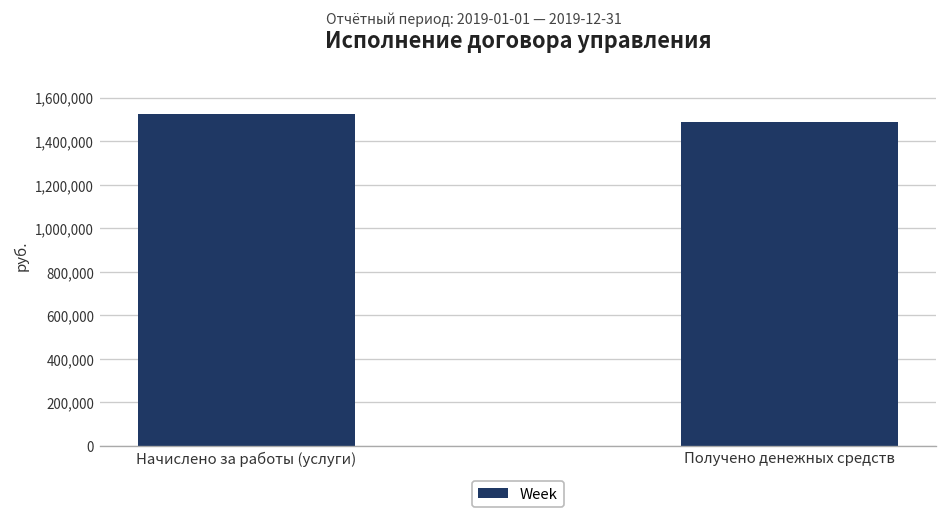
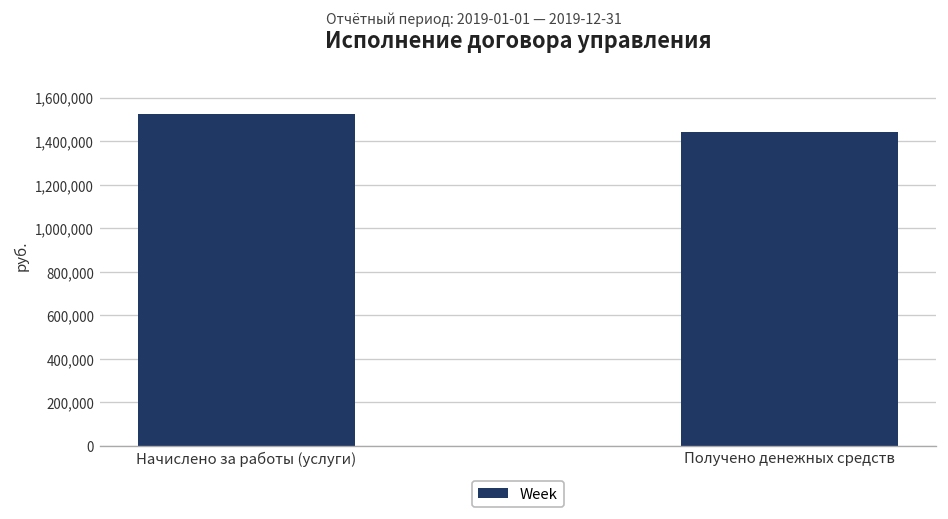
  {
    "Начислено за работы (услуги)": "1,530,000",
-   "Получено денежных средств": "1,490,000"
+   "Получено денежных средств": "1,440,000"
  }
